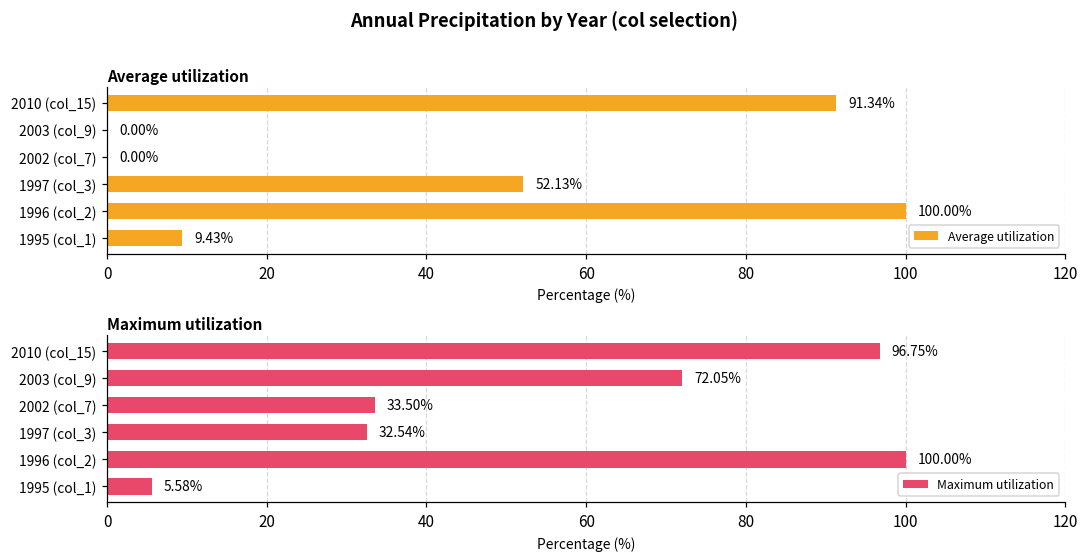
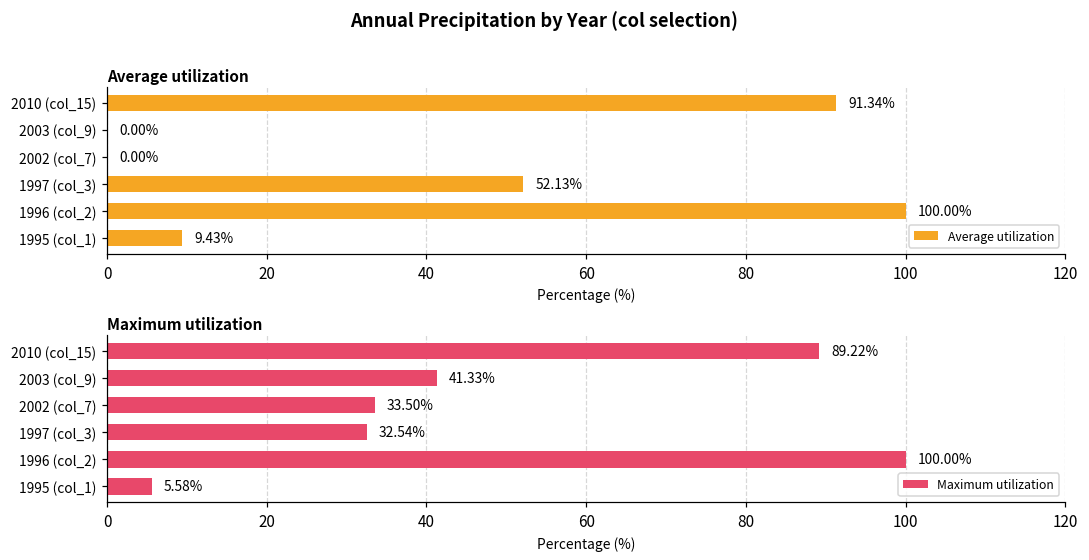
  {
    "Average utilization": {
      "2010 (col_15)": "91.34%",
      "2003 (col_9)": "0.00%",
      "2002 (col_7)": "0.00%",
      "1997 (col_3)": "52.13%",
      "1996 (col_2)": "100.00%",
      "1995 (col_1)": "9.43%"
    },
    "Maximum utilization": {
-     "2010 (col_15)": "96.75%",
-     "2003 (col_9)": "72.05%",
+     "2010 (col_15)": "89.22%",
+     "2003 (col_9)": "41.33%",
      "2002 (col_7)": "33.50%",
      "1997 (col_3)": "32.54%",
      "1996 (col_2)": "100.00%",
      "1995 (col_1)": "5.58%"
    }
  }
